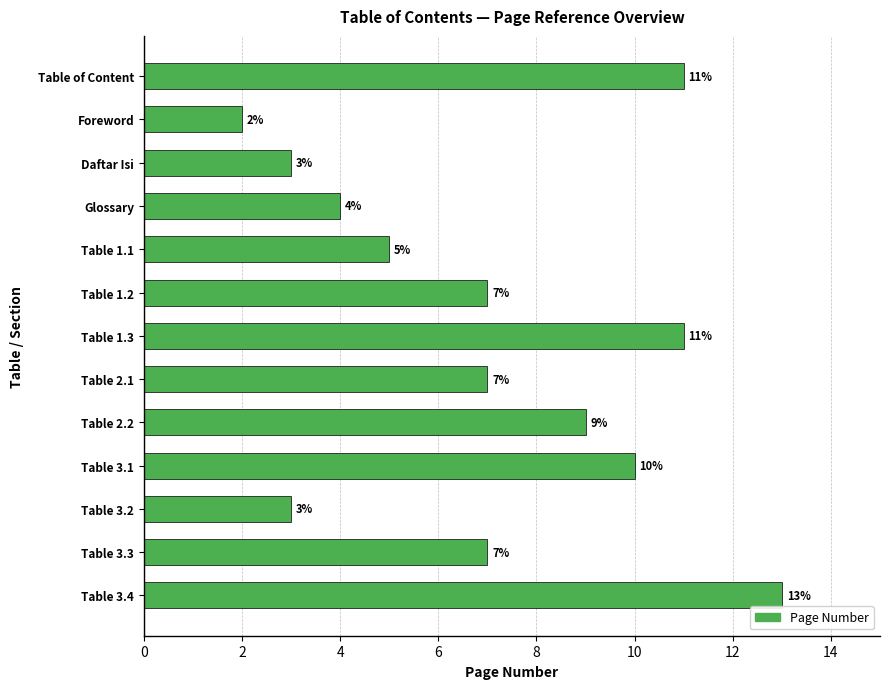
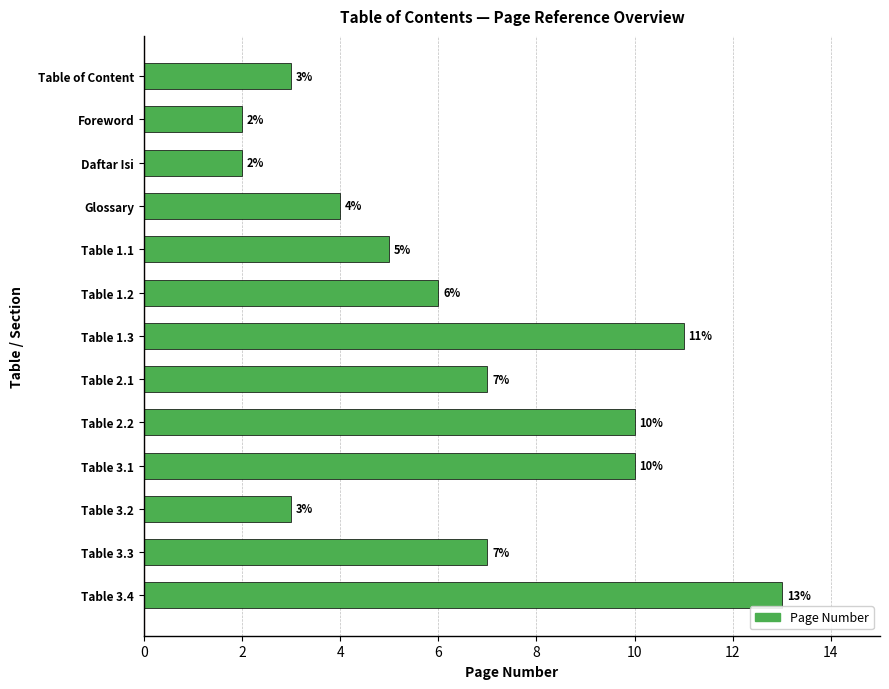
  {
-   "Table of Content": "11%",
+   "Table of Content": "3%",
    "Foreword": "2%",
-   "Daftar Isi": "3%",
+   "Daftar Isi": "2%",
    "Glossary": "4%",
    "Table 1.1": "5%",
-   "Table 1.2": "7%",
+   "Table 1.2": "6%",
    "Table 1.3": "11%",
    "Table 2.1": "7%",
-   "Table 2.2": "9%",
+   "Table 2.2": "10%",
    "Table 3.1": "10%",
    "Table 3.2": "3%",
    "Table 3.3": "7%",
    "Table 3.4": "13%"
  }
